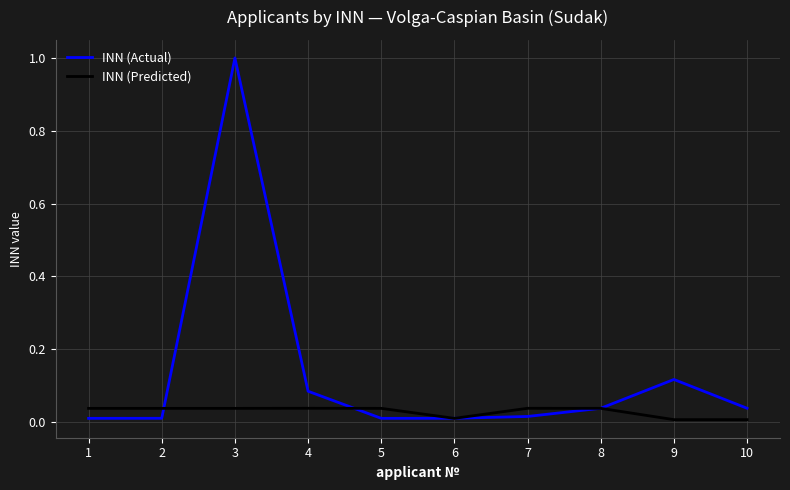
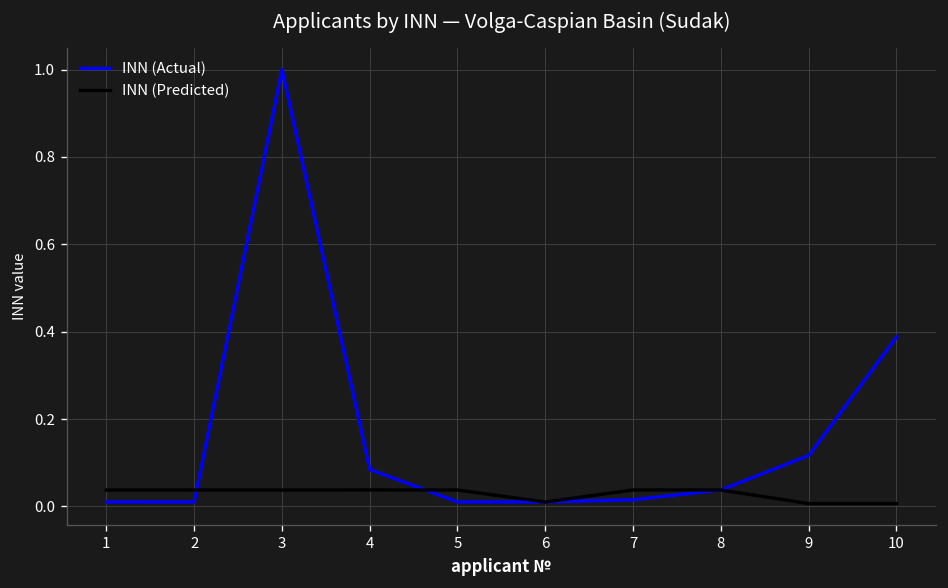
  {
    "INN (Actual)": {
      "1": 0.01,
      "2": 0.01,
      "3": 1.00,
      "4": 0.08,
      "5": 0.01,
      "7": 0.02,
      "9": 0.12,
-     "10": 0.04
+     "10": 0.39
    },
    "INN (Predicted)": {
      "1": 0.04,
      "2": 0.04,
      "3": 0.04,
      "4": 0.04,
      "5": 0.04,
      "7": 0.04,
      "9": 0.01,
      "10": 0.01
    }
  }
